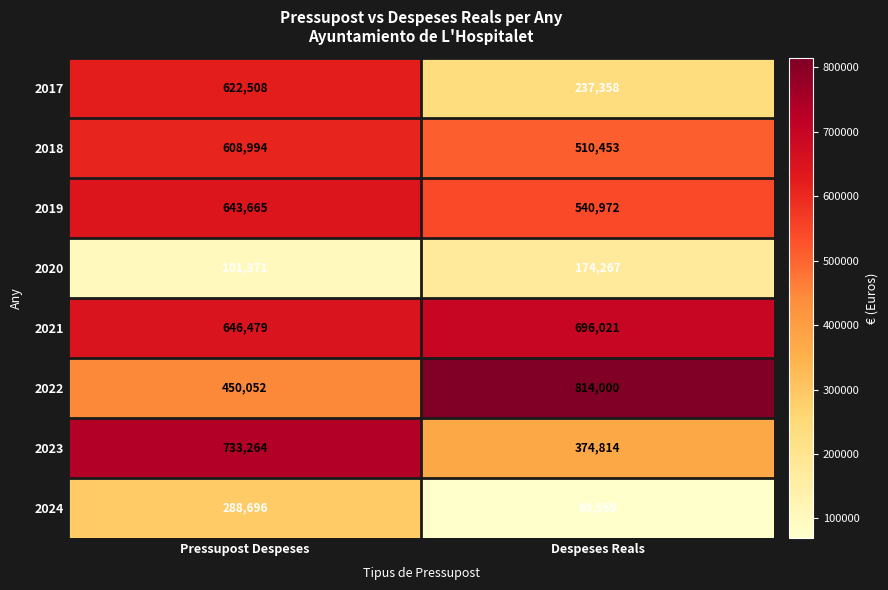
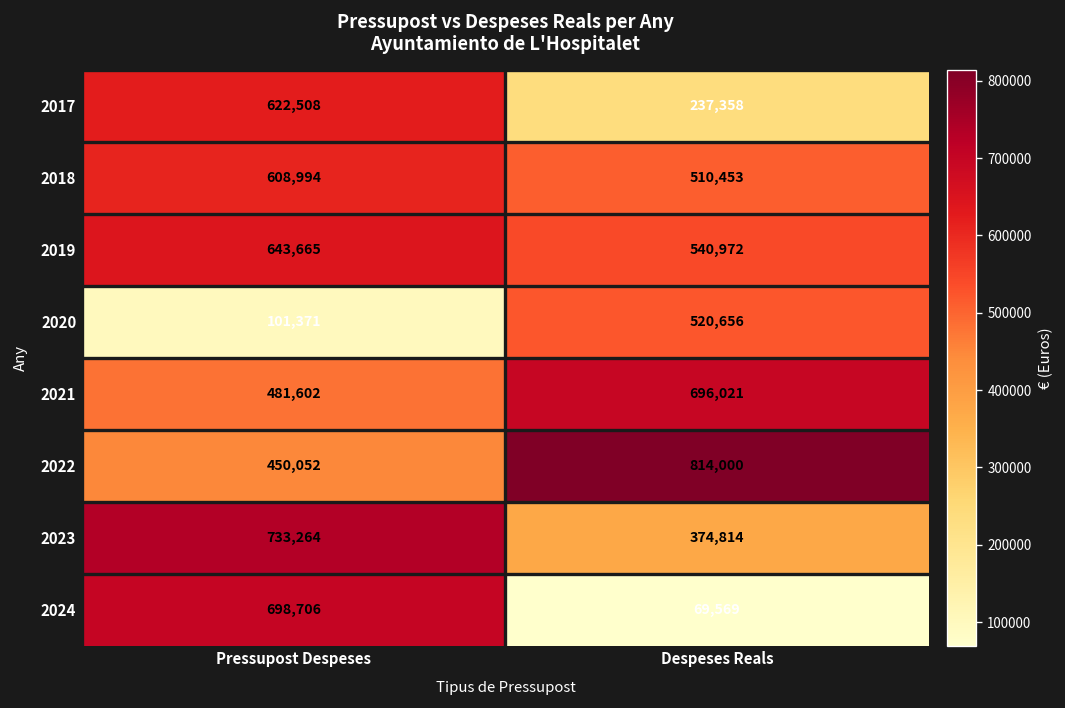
  {
    "2017": {
      "Pressupost Despeses": "622,508",
      "Despeses Reals": "237,358"
    },
    "2018": {
      "Pressupost Despeses": "608,994",
      "Despeses Reals": "510,453"
    },
    "2019": {
      "Pressupost Despeses": "643,665",
      "Despeses Reals": "540,972"
    },
    "2020": {
      "Pressupost Despeses": "101,371",
-     "Despeses Reals": "174,267"
+     "Despeses Reals": "520,656"
    },
    "2021": {
-     "Pressupost Despeses": "646,479",
+     "Pressupost Despeses": "481,602",
      "Despeses Reals": "696,021"
    },
    "2022": {
      "Pressupost Despeses": "450,052",
      "Despeses Reals": "814,000"
    },
    "2023": {
      "Pressupost Despeses": "733,264",
      "Despeses Reals": "374,814"
    },
    "2024": {
-     "Pressupost Despeses": "288,696",
+     "Pressupost Despeses": "698,706",
      "Despeses Reals": "69,569"
    }
  }
